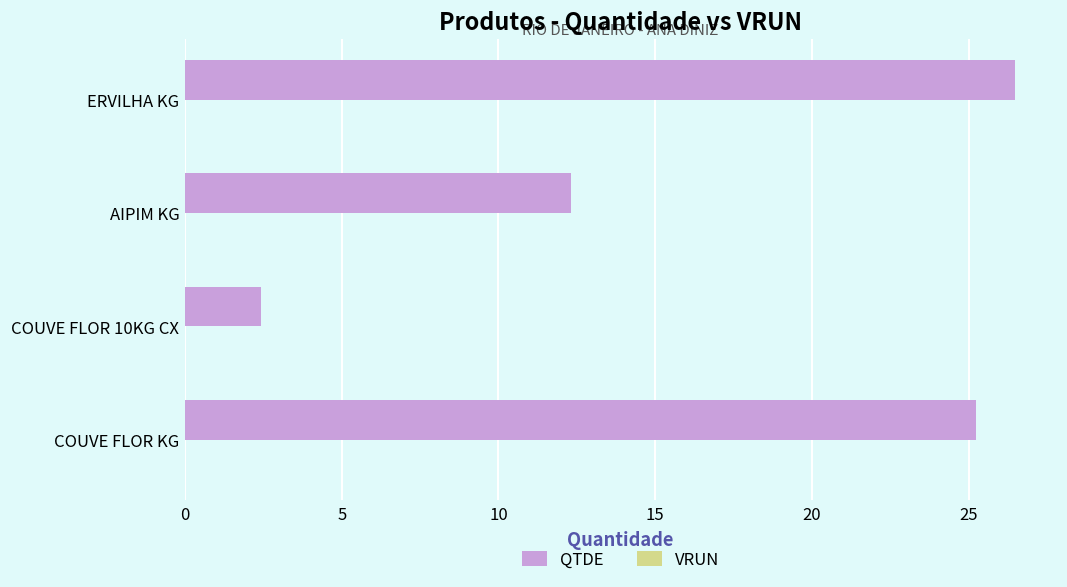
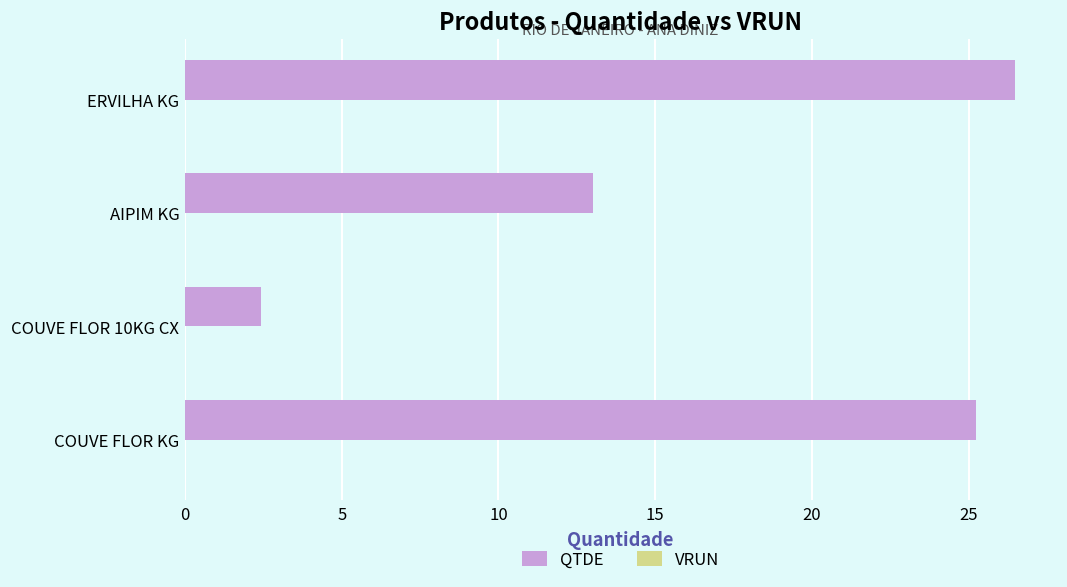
  {
    "QTDE": {
      "ERVILHA KG": 26.5,
-     "AIPIM KG": 12.3,
+     "AIPIM KG": 13.0,
      "COUVE FLOR 10KG CX": 2.4,
      "COUVE FLOR KG": 25.3
    },
    "VRUN": {
      "ERVILHA KG": 0.0,
      "AIPIM KG": 0.0,
      "COUVE FLOR 10KG CX": 0.0,
      "COUVE FLOR KG": 0.0
    }
  }
